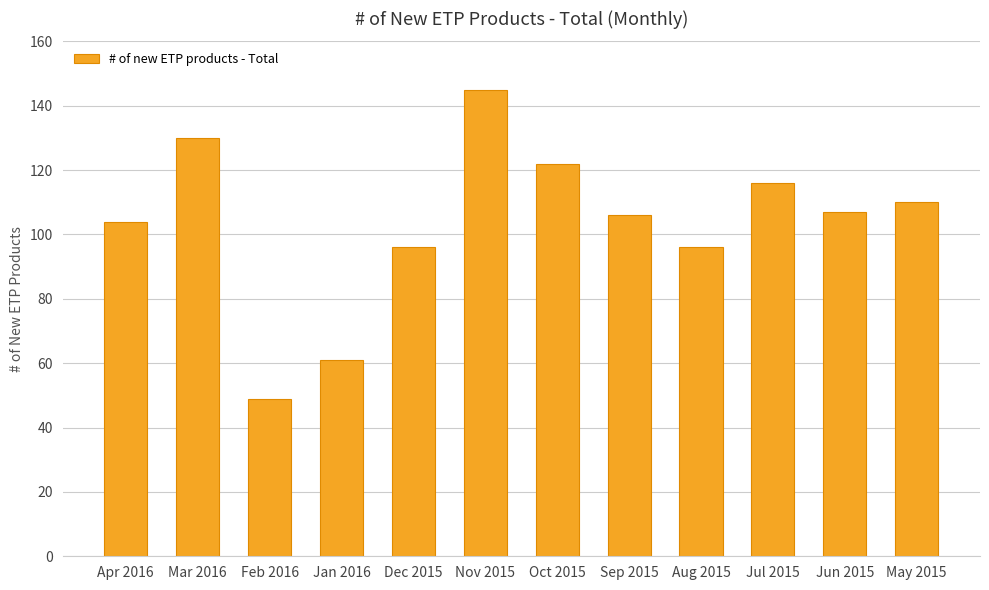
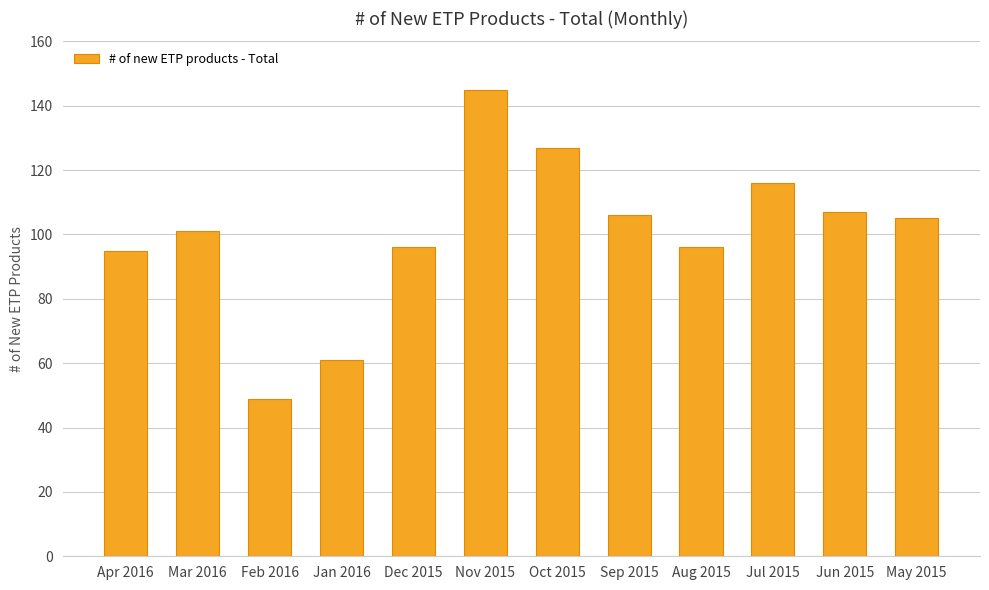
  {
-   "Apr 2016": 104,
-   "Mar 2016": 130,
+   "Apr 2016": 95,
+   "Mar 2016": 101,
    "Feb 2016": 49,
    "Jan 2016": 61,
    "Dec 2015": 96,
    "Nov 2015": 145,
-   "Oct 2015": 122,
+   "Oct 2015": 127,
    "Sep 2015": 106,
    "Aug 2015": 96,
    "Jul 2015": 116,
    "Jun 2015": 107,
-   "May 2015": 110
+   "May 2015": 105
  }
